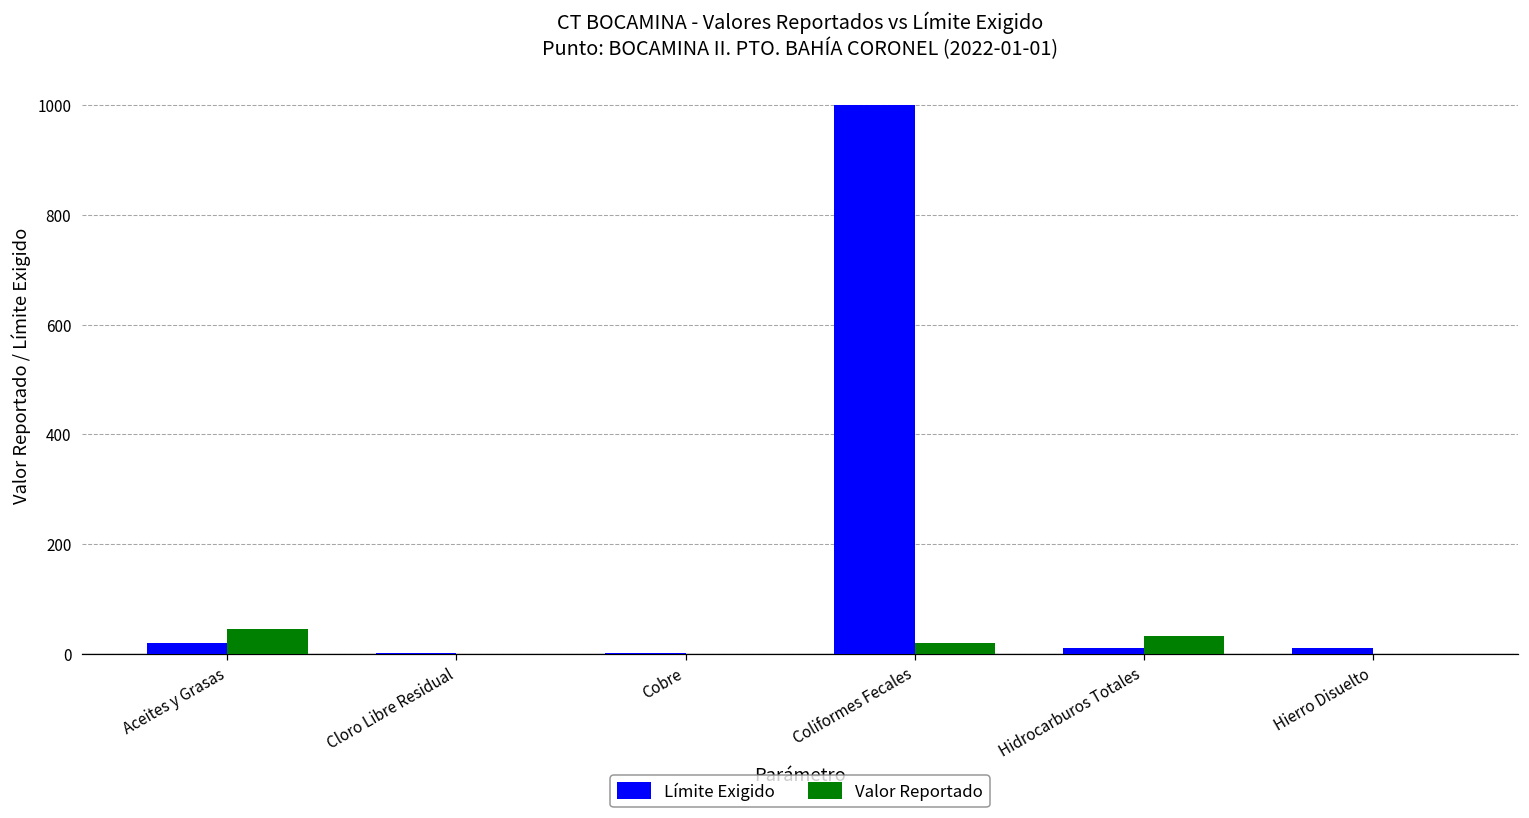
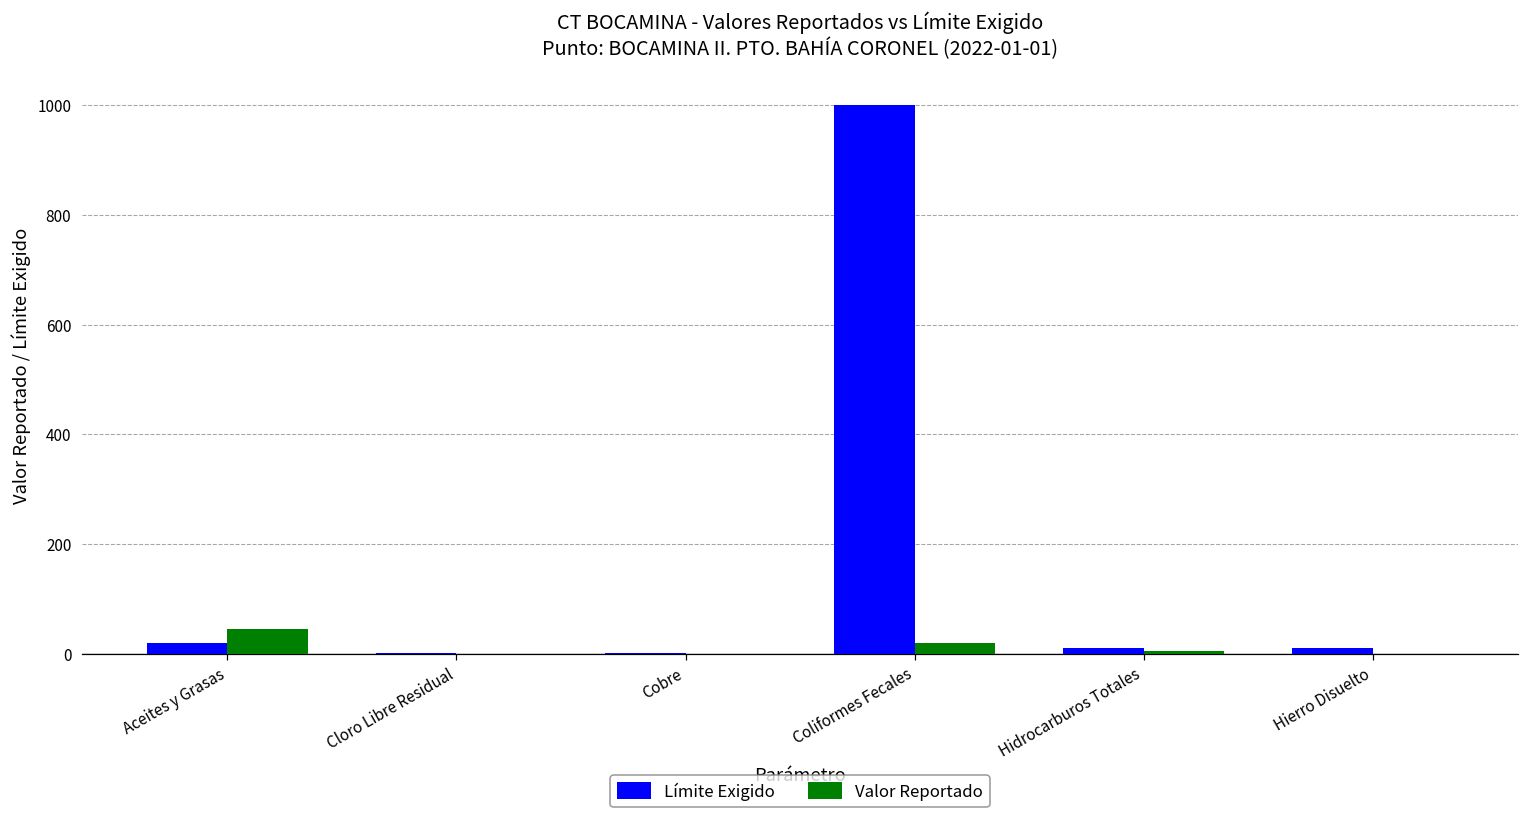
  {
    "Límite Exigido": {
      "Aceites y Grasas": 20,
      "Coliformes Fecales": 1000,
      "Hidrocarburos Totales": 10,
      "Hierro Disuelto": 10
    },
    "Valor Reportado": {
      "Aceites y Grasas": 50,
      "Coliformes Fecales": 20,
-     "Hidrocarburos Totales": 30
+     "Hidrocarburos Totales": 10
    }
  }
